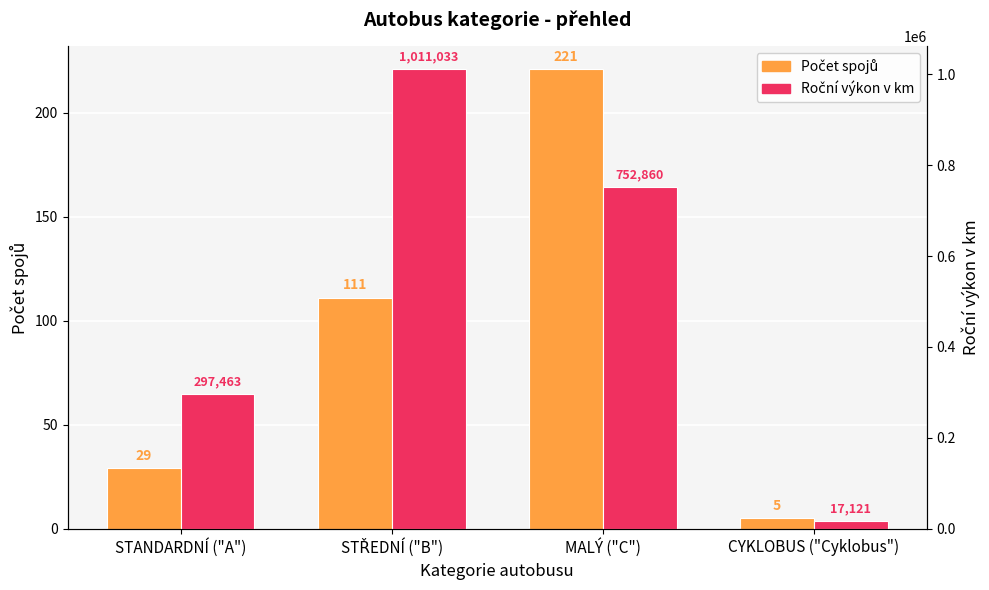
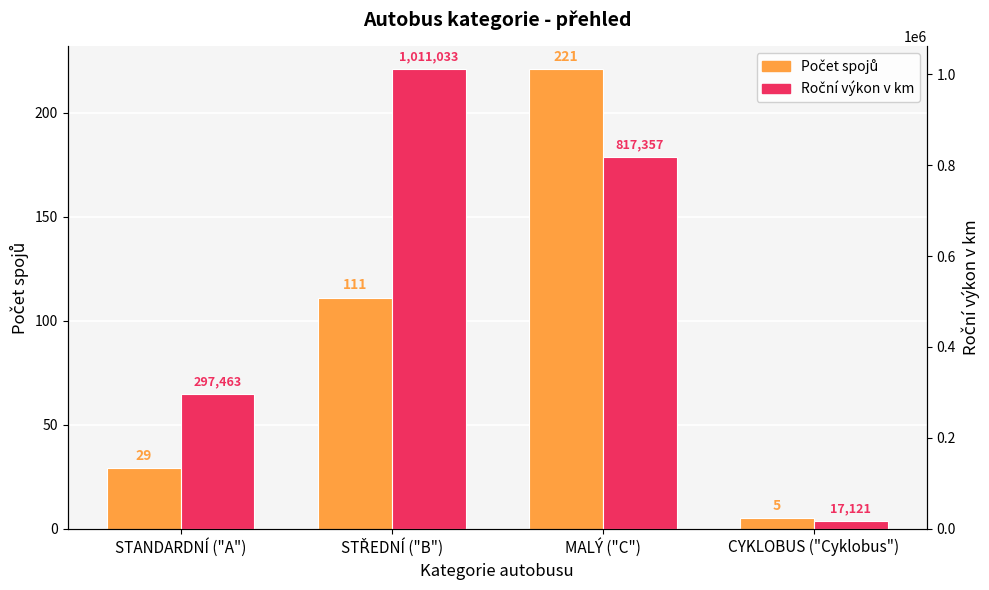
  {
    "Počet spojů": {
      "STANDARDNÍ (\"A\")": "29",
      "STŘEDNÍ (\"B\")": "111",
      "MALÝ (\"C\")": "221",
      "CYKLOBUS (\"Cyklobus\")": "5"
    },
    "Roční výkon v km": {
      "STANDARDNÍ (\"A\")": "297,463",
      "STŘEDNÍ (\"B\")": "1,011,033",
-     "MALÝ (\"C\")": "752,860",
+     "MALÝ (\"C\")": "817,357",
      "CYKLOBUS (\"Cyklobus\")": "17,121"
    }
  }
